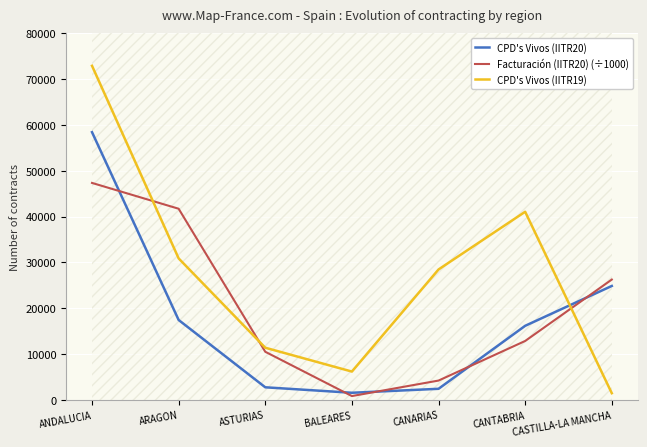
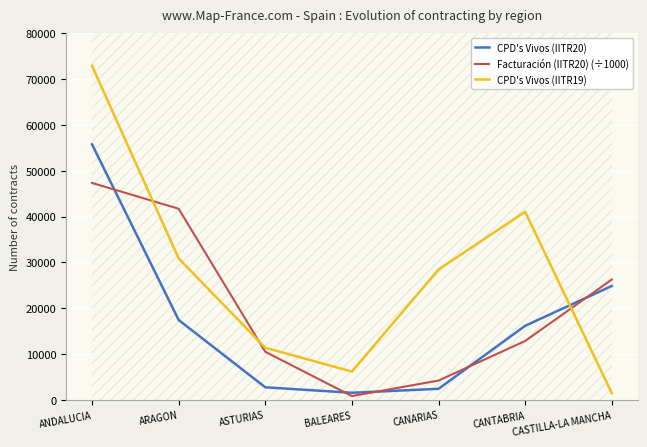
  {
    "CPD's Vivos (IITR20)": {
-     "ANDALUCIA": 58000,
+     "ANDALUCIA": 56000,
      "ARAGON": 17000,
      "ASTURIAS": 3000,
      "BALEARES": 2000,
      "CANARIAS": 2000,
      "CANTABRIA": 16000,
      "CASTILLA-LA MANCHA": 25000
    },
    "Facturación (IITR20) (÷1000)": {
      "ANDALUCIA": 47000,
      "ARAGON": 42000,
      "ASTURIAS": 11000,
      "BALEARES": 1000,
      "CANARIAS": 4000,
      "CANTABRIA": 13000,
      "CASTILLA-LA MANCHA": 26000
    },
    "CPD's Vivos (IITR19)": {
      "ANDALUCIA": 73000,
      "ARAGON": 31000,
      "ASTURIAS": 11000,
      "BALEARES": 6000,
      "CANARIAS": 28000,
      "CANTABRIA": 41000,
      "CASTILLA-LA MANCHA": 2000
    }
  }
